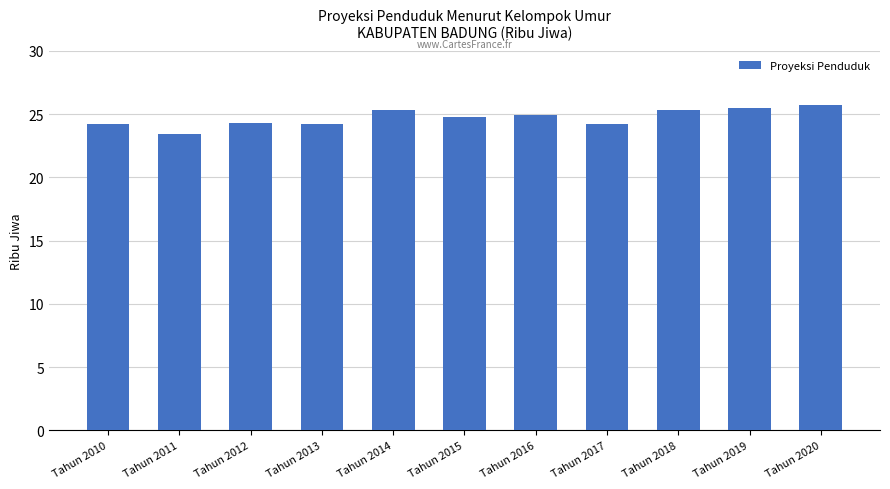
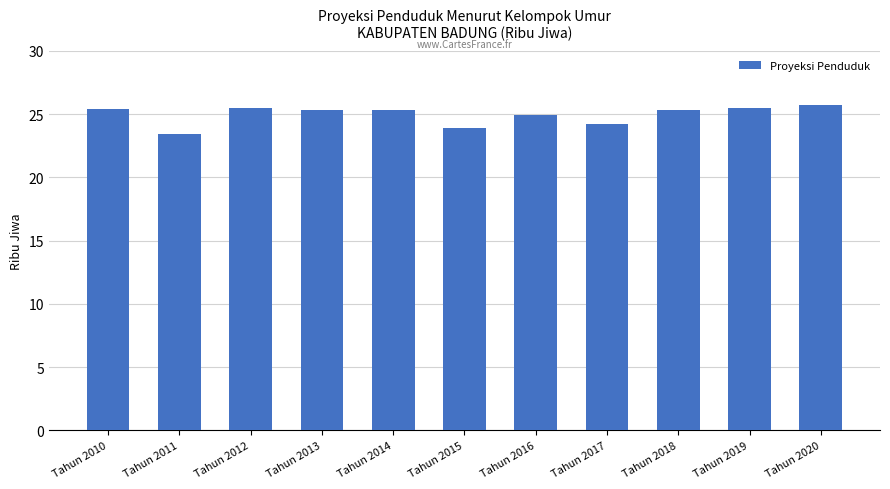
  {
-   "Tahun 2010": 24.2,
+   "Tahun 2010": 25.4,
    "Tahun 2011": 23.4,
-   "Tahun 2012": 24.3,
-   "Tahun 2013": 24.2,
+   "Tahun 2012": 25.5,
+   "Tahun 2013": 25.3,
    "Tahun 2014": 25.3,
-   "Tahun 2015": 24.8,
+   "Tahun 2015": 23.9,
    "Tahun 2016": 24.9,
    "Tahun 2017": 24.2,
    "Tahun 2018": 25.3,
    "Tahun 2019": 25.5,
    "Tahun 2020": 25.7
  }
